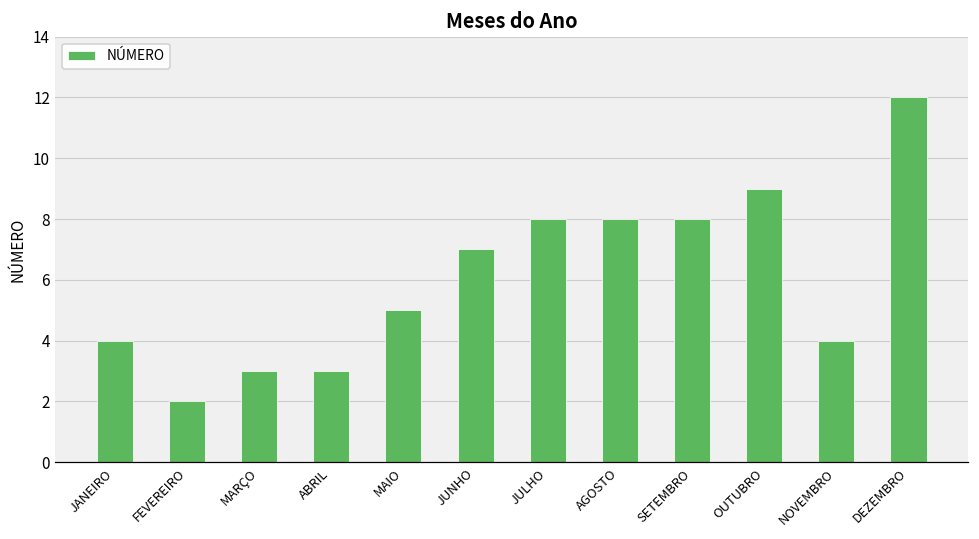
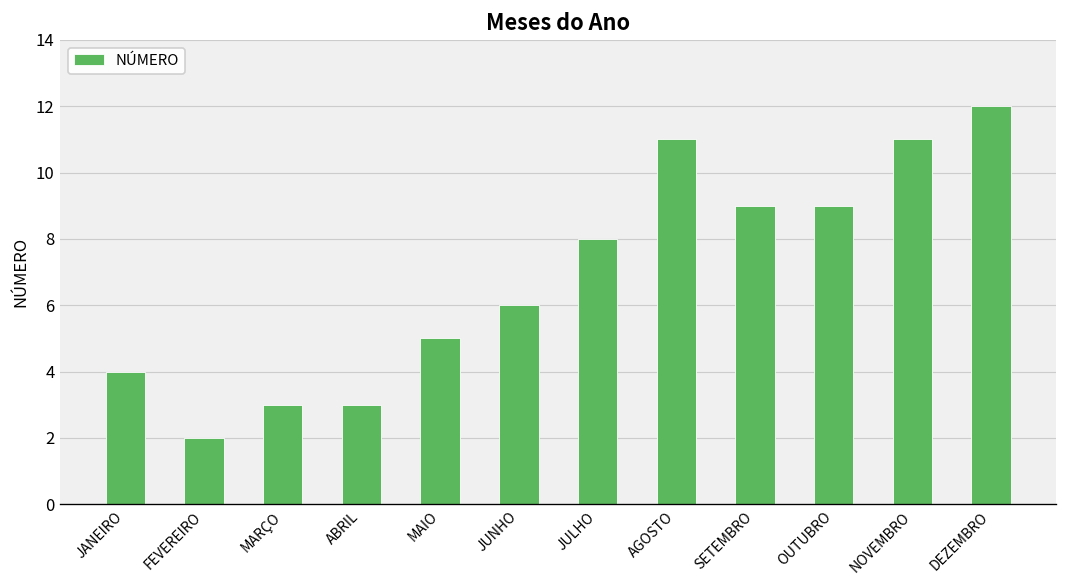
  {
    "JANEIRO": 4,
    "FEVEREIRO": 2,
    "MARÇO": 3,
    "ABRIL": 3,
    "MAIO": 5,
-   "JUNHO": 7,
+   "JUNHO": 6,
    "JULHO": 8,
-   "AGOSTO": 8,
-   "SETEMBRO": 8,
+   "AGOSTO": 11,
+   "SETEMBRO": 9,
    "OUTUBRO": 9,
-   "NOVEMBRO": 4,
+   "NOVEMBRO": 11,
    "DEZEMBRO": 12
  }
